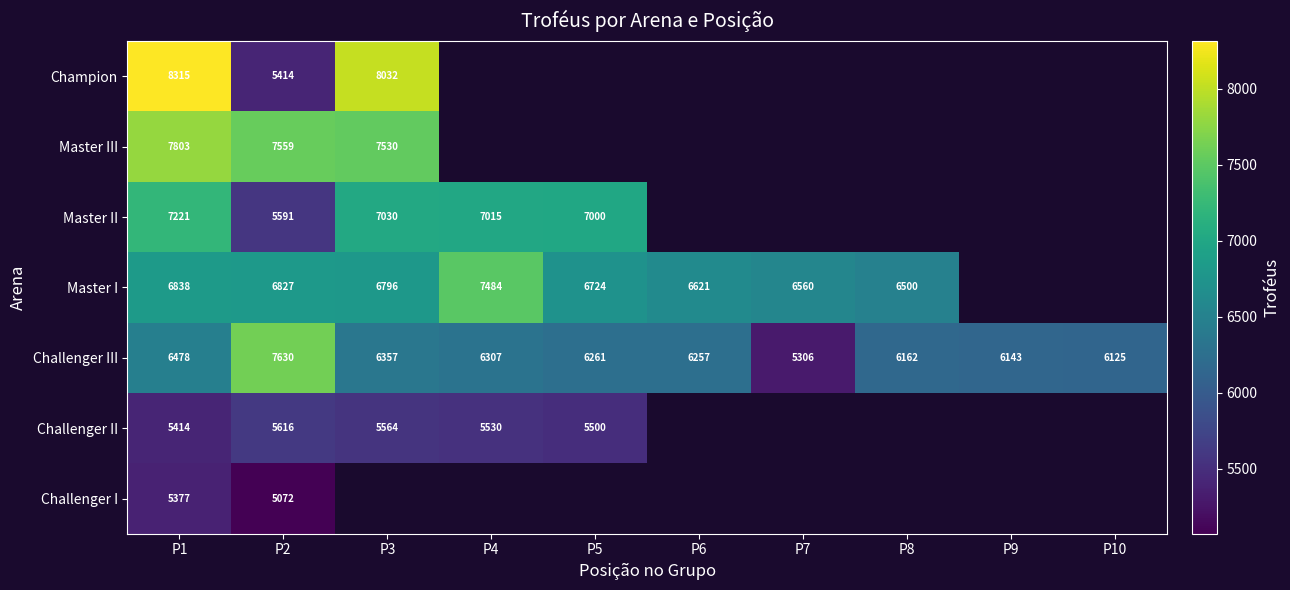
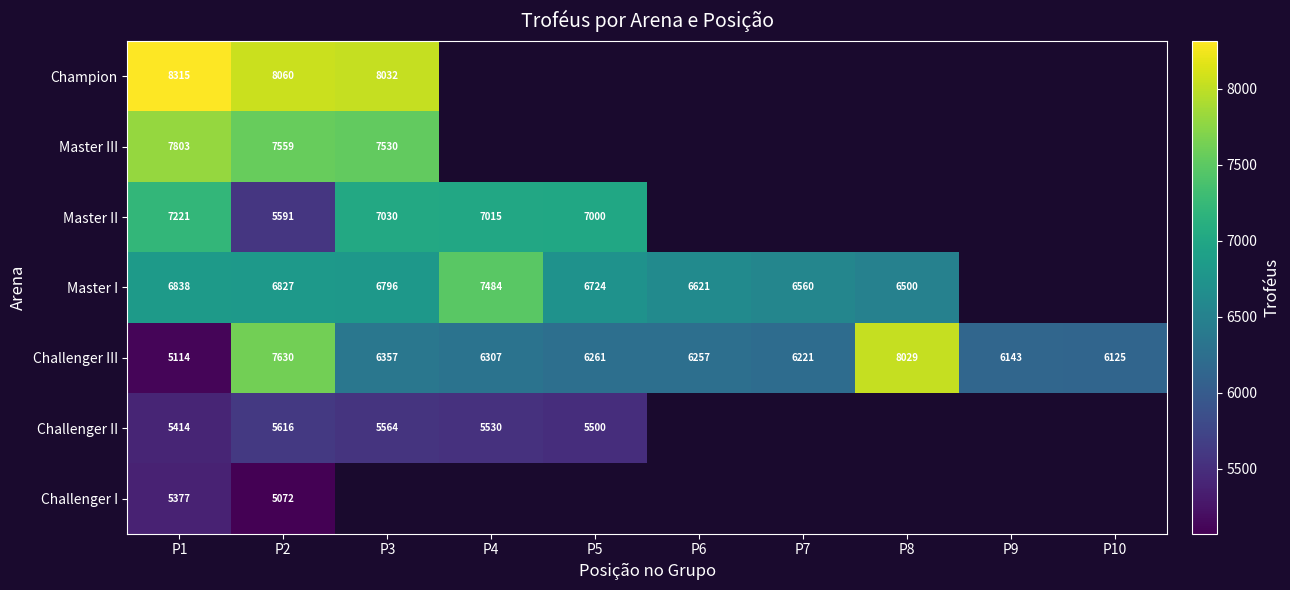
  {
    "Champion": {
      "P1": 8315,
-     "P2": 5414,
+     "P2": 8060,
      "P3": 8032
    },
    "Master III": {
      "P1": 7803,
      "P2": 7559,
      "P3": 7530
    },
    "Master II": {
      "P1": 7221,
      "P2": 5591,
      "P3": 7030,
      "P4": 7015,
      "P5": 7000
    },
    "Master I": {
      "P1": 6838,
      "P2": 6827,
      "P3": 6796,
      "P4": 7484,
      "P5": 6724,
      "P6": 6621,
      "P7": 6560,
      "P8": 6500
    },
    "Challenger III": {
-     "P1": 6478,
+     "P1": 5114,
      "P2": 7630,
      "P3": 6357,
      "P4": 6307,
      "P5": 6261,
      "P6": 6257,
-     "P7": 5306,
-     "P8": 6162,
+     "P7": 6221,
+     "P8": 8029,
      "P9": 6143,
      "P10": 6125
    },
    "Challenger II": {
      "P1": 5414,
      "P2": 5616,
      "P3": 5564,
      "P4": 5530,
      "P5": 5500
    },
    "Challenger I": {
      "P1": 5377,
      "P2": 5072
    }
  }
